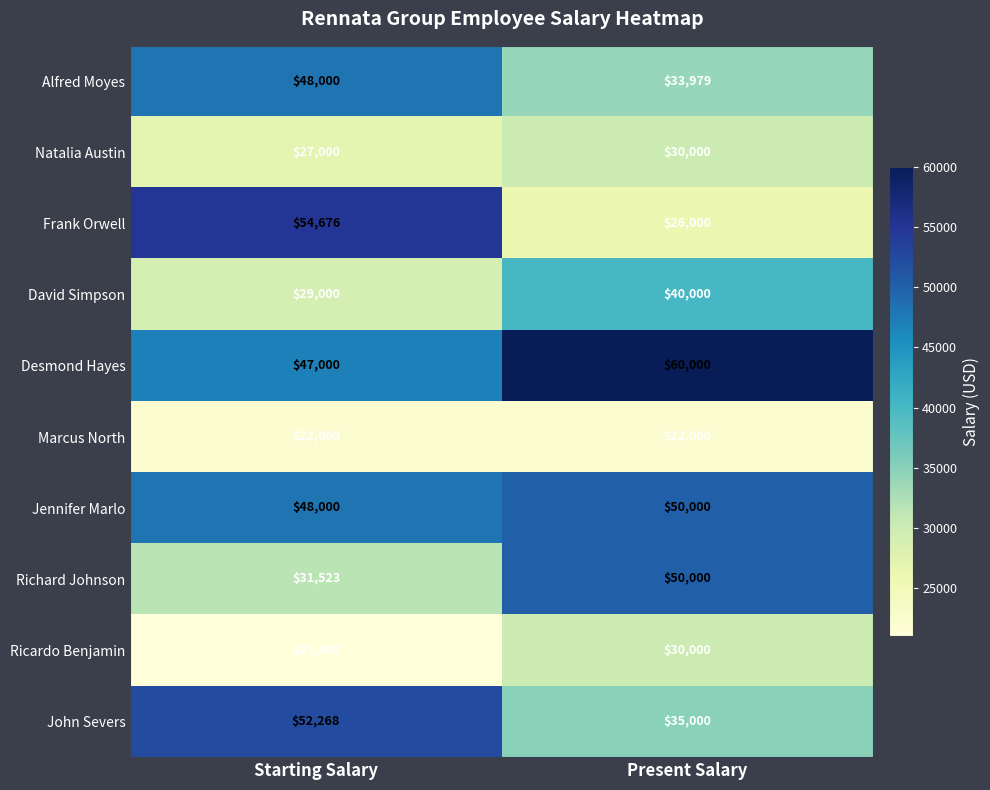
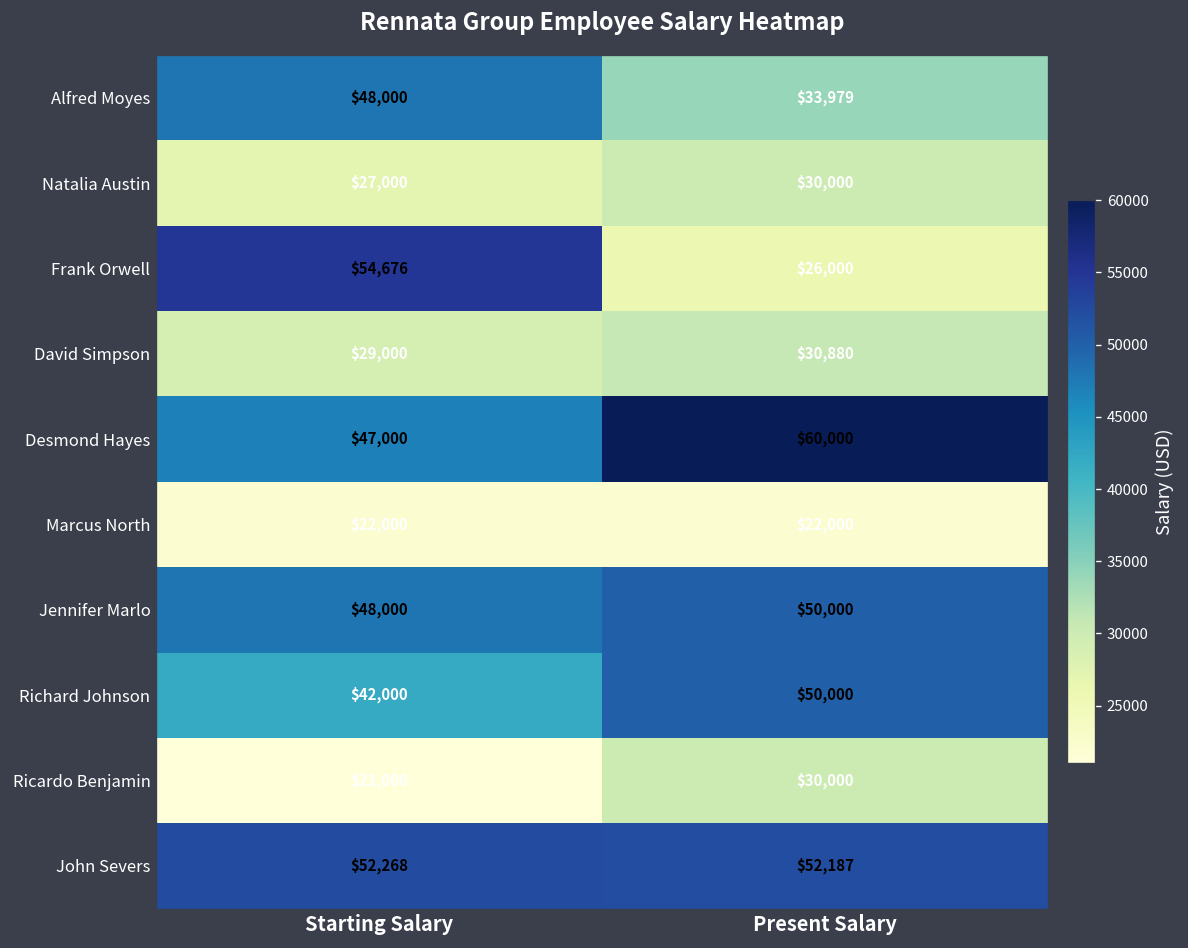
  {
    "Alfred Moyes": {
      "Starting Salary": "$48,000",
      "Present Salary": "$33,979"
    },
    "Natalia Austin": {
      "Starting Salary": "$27,000",
      "Present Salary": "$30,000"
    },
    "Frank Orwell": {
      "Starting Salary": "$54,676",
      "Present Salary": "$26,000"
    },
    "David Simpson": {
      "Starting Salary": "$29,000",
-     "Present Salary": "$40,000"
+     "Present Salary": "$30,880"
    },
    "Desmond Hayes": {
      "Starting Salary": "$47,000",
      "Present Salary": "$60,000"
    },
    "Jennifer Marlo": {
      "Starting Salary": "$48,000",
      "Present Salary": "$50,000"
    },
    "Richard Johnson": {
-     "Starting Salary": "$31,523",
+     "Starting Salary": "$42,000",
      "Present Salary": "$50,000"
    },
    "Ricardo Benjamin": {
      "Present Salary": "$30,000"
    },
    "John Severs": {
      "Starting Salary": "$52,268",
-     "Present Salary": "$35,000"
+     "Present Salary": "$52,187"
    }
  }
